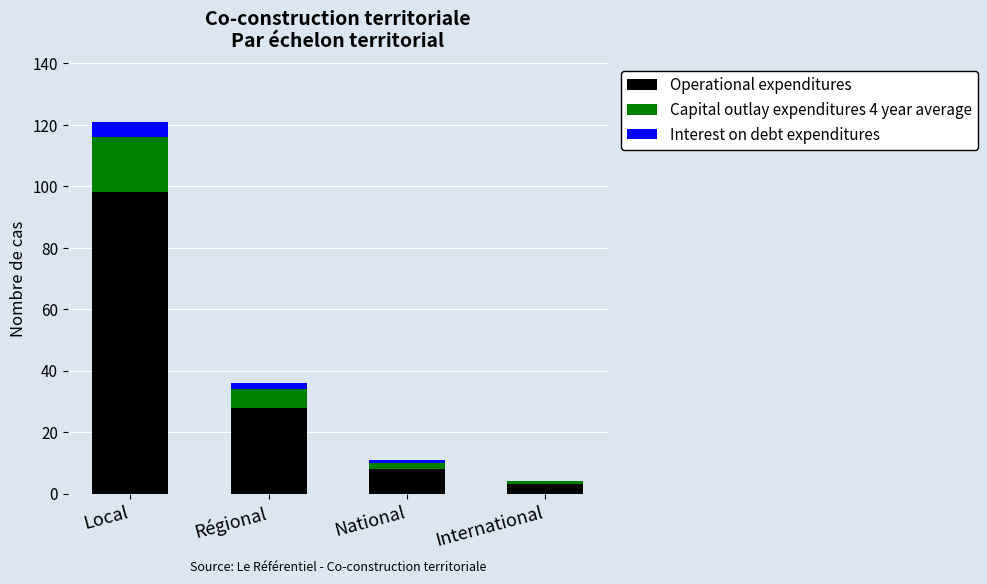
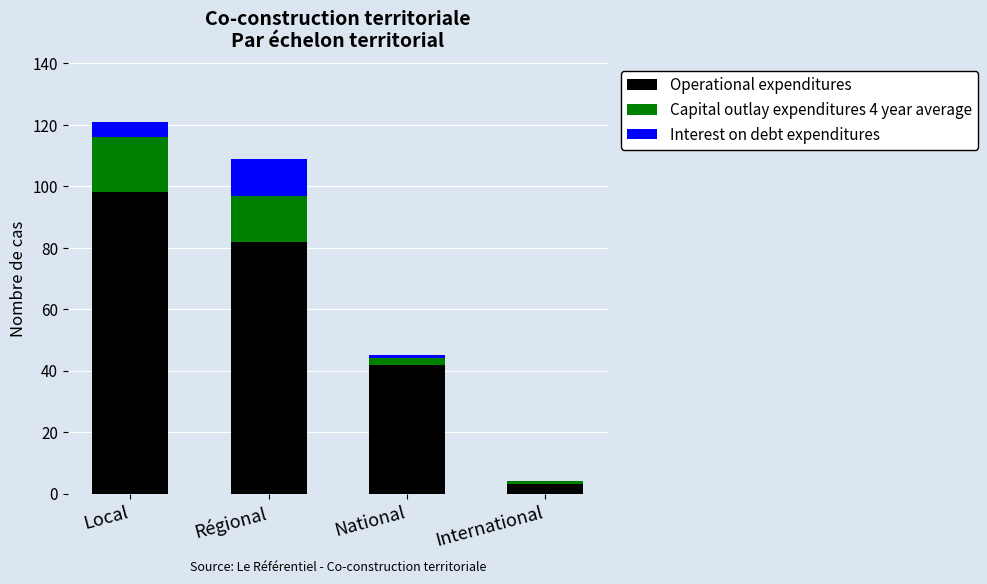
  {
    "Operational expenditures": {
      "Local": 98,
-     "Régional": 28,
-     "National": 8,
+     "Régional": 82,
+     "National": 42,
      "International": 3
    },
    "Capital outlay expenditures 4 year average": {
      "Local": 18,
-     "Régional": 6,
+     "Régional": 15,
      "National": 2,
      "International": 1
    },
    "Interest on debt expenditures": {
      "Local": 5,
-     "Régional": 2,
+     "Régional": 12,
      "National": 1,
      "International": 0
    }
  }
